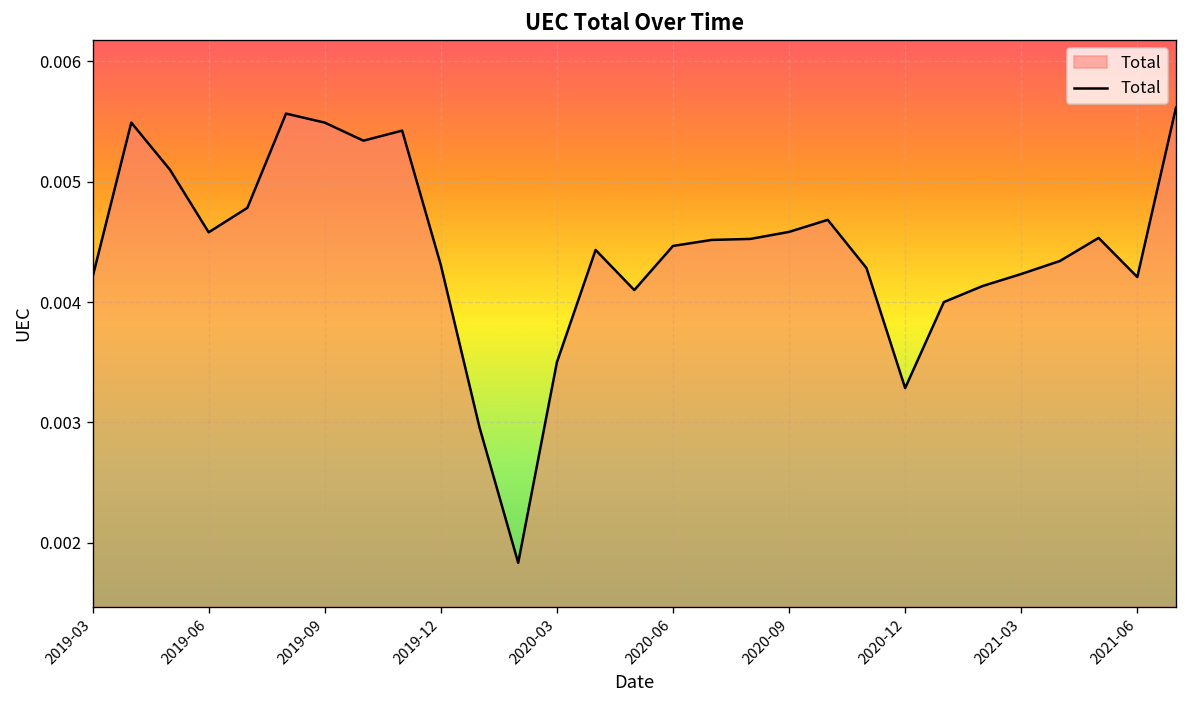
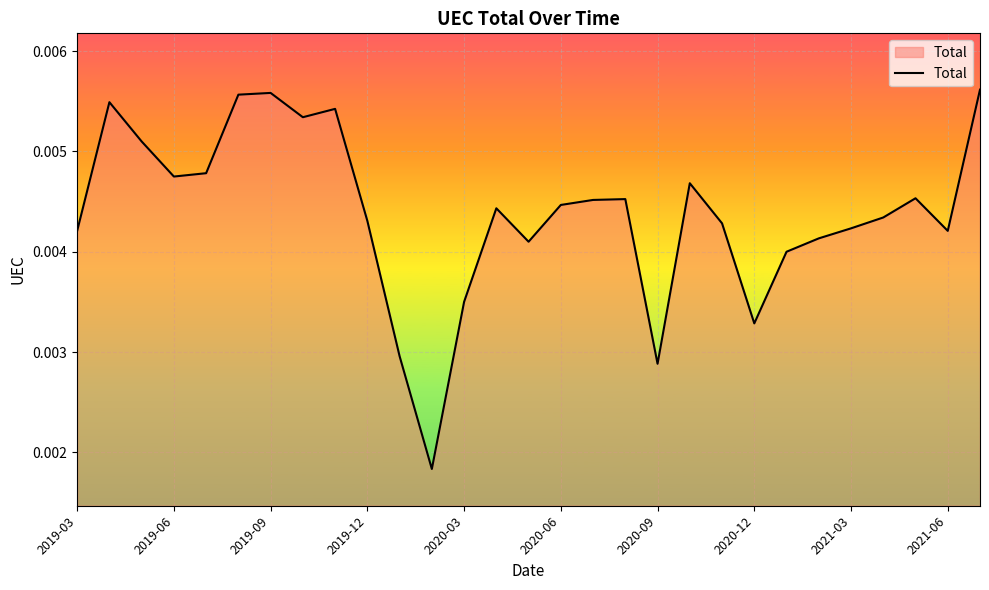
  {
    "2019-03": 0.00421,
-   "2019-06": 0.00458,
-   "2019-09": 0.00549,
+   "2019-06": 0.00475,
+   "2019-09": 0.00558,
    "2019-12": 0.00431,
    "2020-03": 0.00350,
    "2020-06": 0.00447,
-   "2020-09": 0.00458,
+   "2020-09": 0.00288,
    "2020-12": 0.00329,
    "2021-03": 0.00423,
    "2021-06": 0.00421
  }
